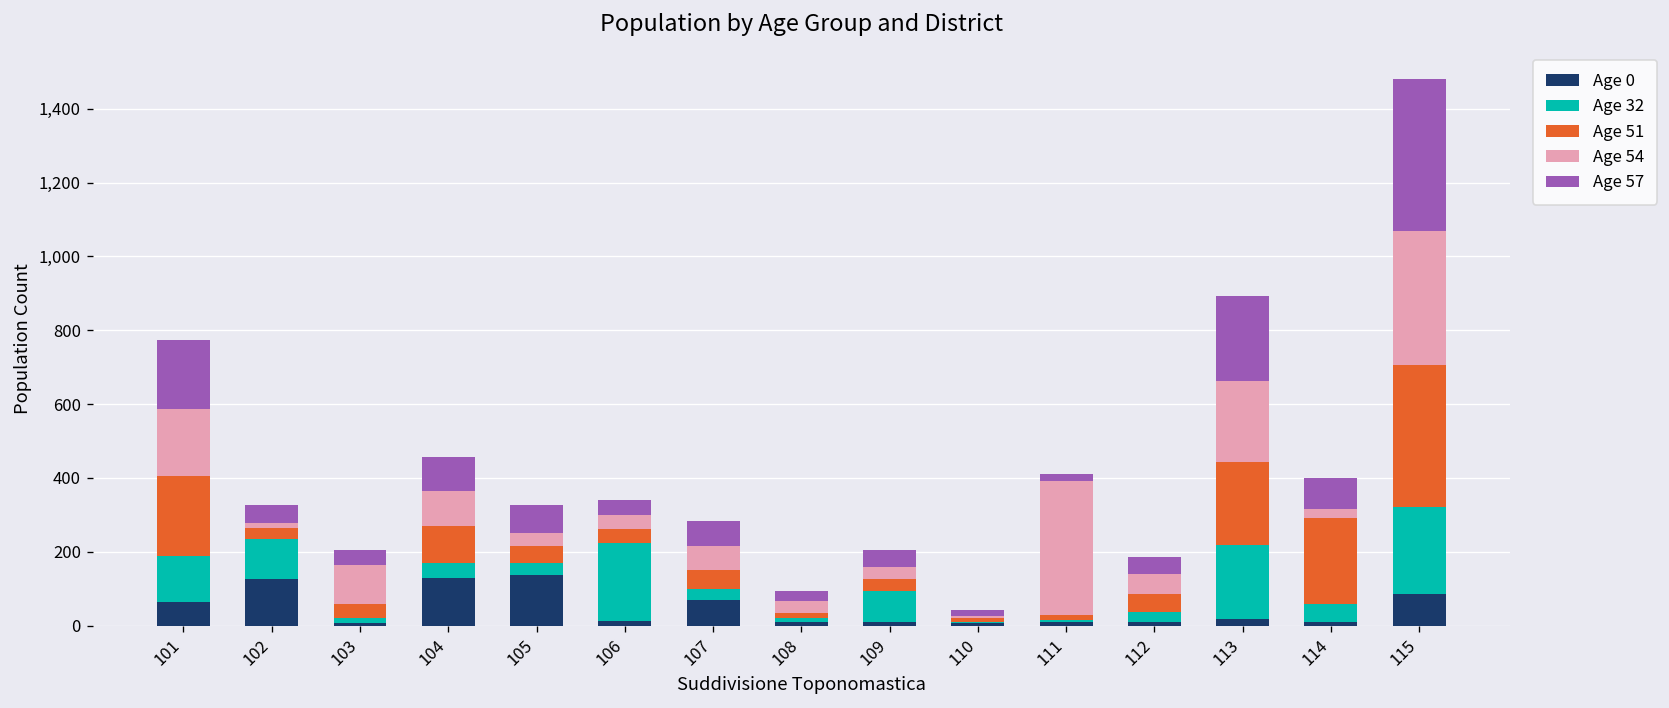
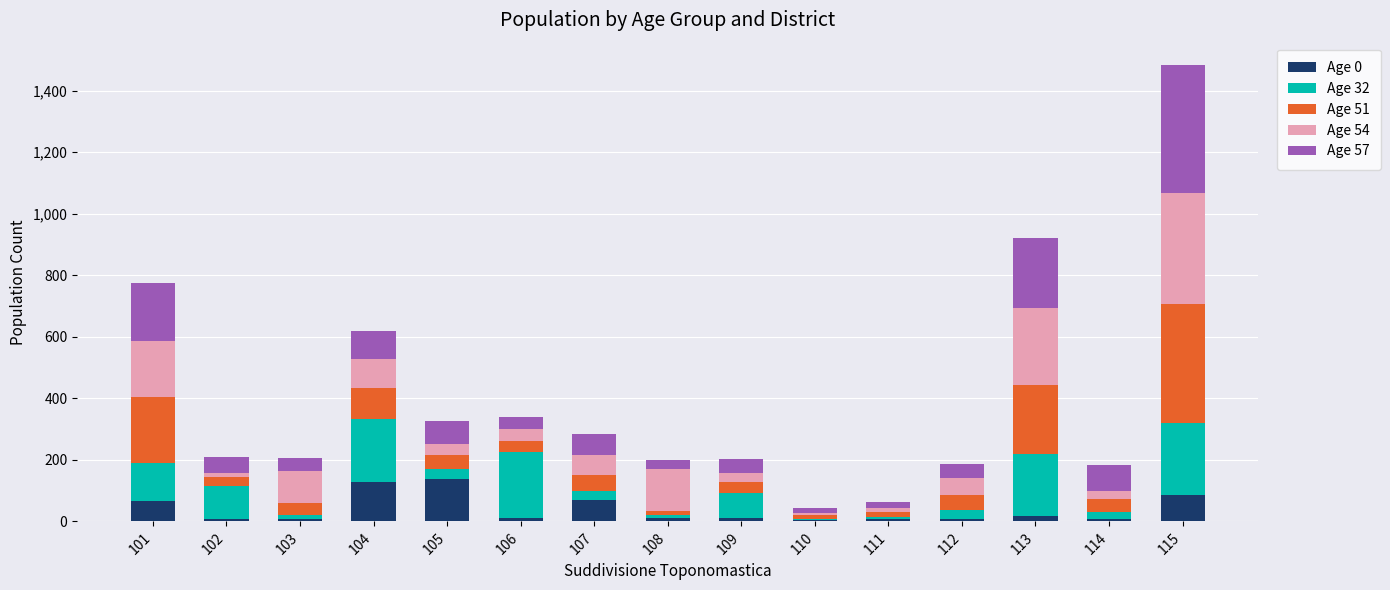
  {
    "Age 0": {
      "101": 70,
-     "102": 130,
+     "102": 10,
      "104": 130,
      "105": 140,
      "106": 10,
      "107": 70,
      "108": 10,
      "109": 10,
      "111": 10,
      "112": 10,
      "113": 20,
      "114": 10,
      "115": 90
    },
    "Age 32": {
      "101": 120,
      "102": 110,
      "103": 10,
-     "104": 40,
+     "104": 210,
      "105": 30,
      "106": 210,
      "107": 30,
      "108": 10,
      "109": 80,
      "112": 30,
      "113": 200,
-     "114": 50,
+     "114": 20,
      "115": 240
    },
    "Age 51": {
      "101": 220,
      "102": 30,
      "103": 40,
      "104": 100,
      "105": 50,
      "106": 40,
      "107": 50,
      "108": 10,
      "109": 30,
      "110": 10,
      "111": 20,
      "112": 50,
      "113": 230,
-     "114": 230,
+     "114": 40,
      "115": 380
    },
    "Age 54": {
      "101": 180,
      "102": 10,
      "103": 100,
      "104": 100,
      "105": 30,
      "106": 40,
      "107": 70,
-     "108": 30,
+     "108": 140,
      "109": 30,
-     "111": 360,
+     "111": 20,
      "112": 60,
-     "113": 220,
+     "113": 250,
      "114": 30,
      "115": 360
    },
    "Age 57": {
      "101": 190,
      "102": 50,
      "103": 40,
      "104": 90,
      "105": 80,
      "106": 40,
      "107": 70,
      "108": 30,
      "109": 50,
      "110": 20,
      "111": 20,
      "112": 50,
      "113": 230,
      "114": 80,
      "115": 410
    }
  }
